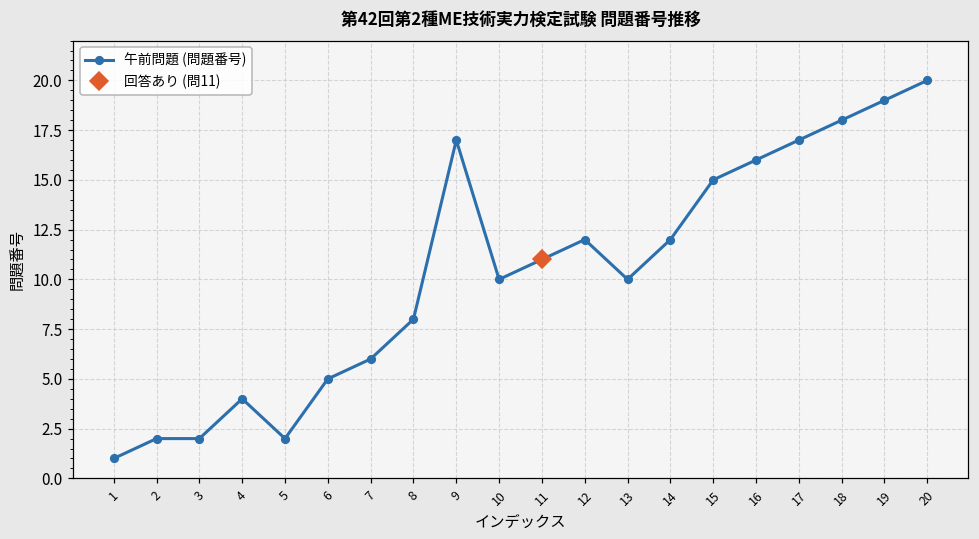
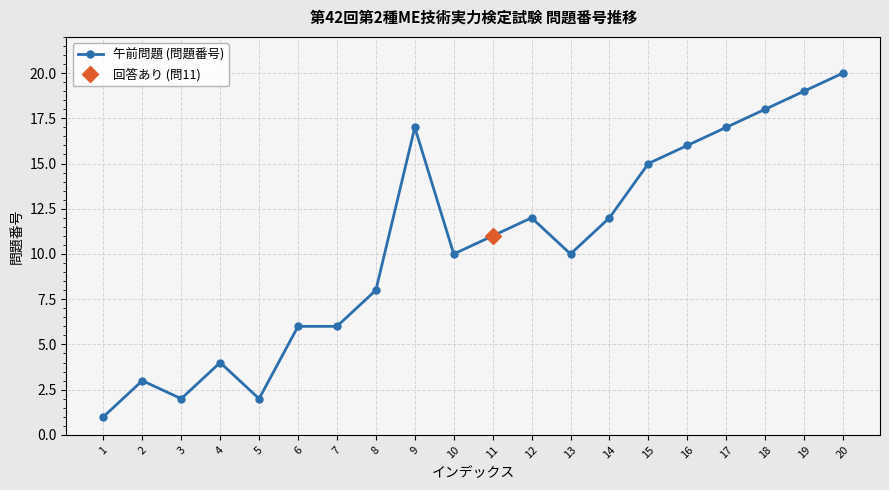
  {
    "午前問題 (問題番号)": {
      "1": 1,
-     "2": 2,
+     "2": 3,
      "3": 2,
      "4": 4,
      "5": 2,
-     "6": 5,
+     "6": 6,
      "7": 6,
      "8": 8,
      "9": 17,
      "10": 10,
      "12": 12,
      "13": 10,
      "14": 12,
      "15": 15,
      "16": 16,
      "17": 17,
      "18": 18,
      "19": 19,
      "20": 20
    }
  }
